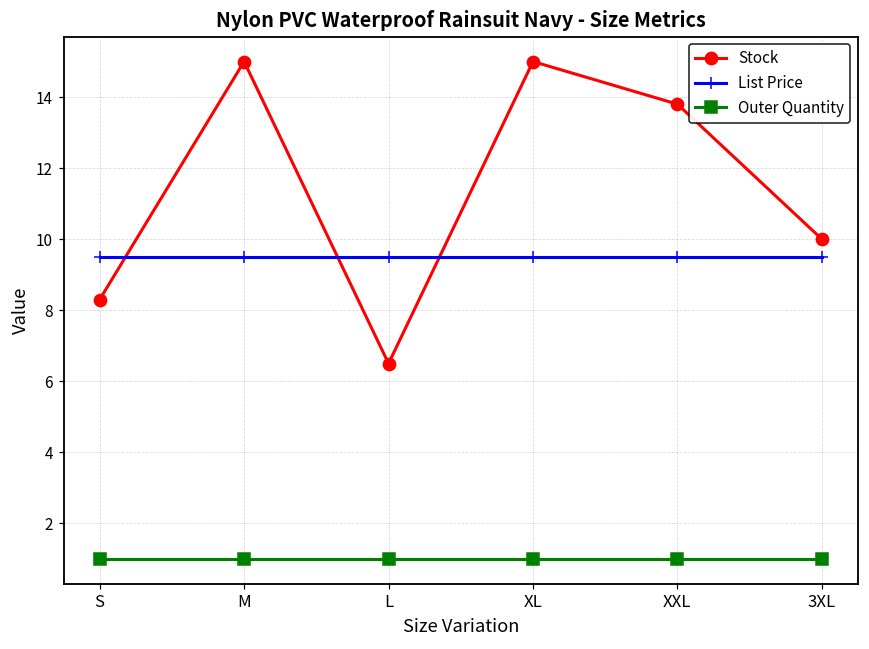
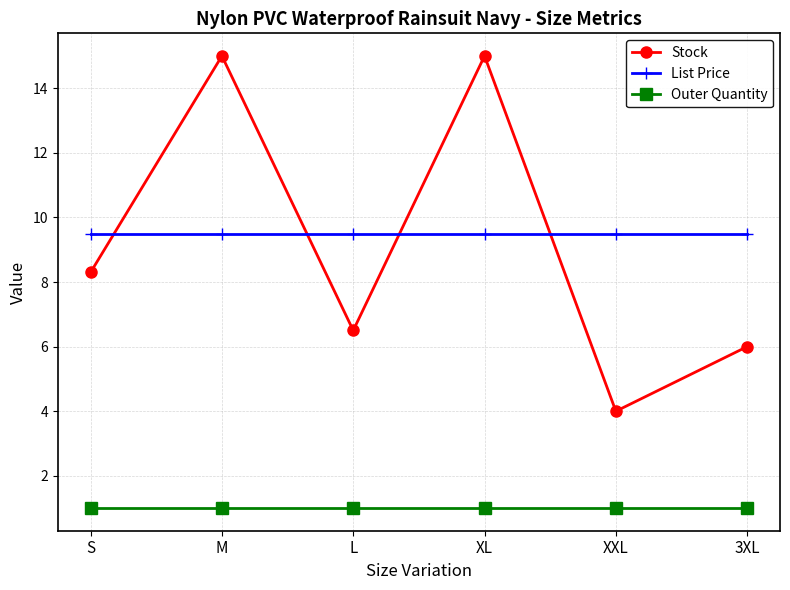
  {
    "Stock": {
      "S": 8.3,
      "M": 15.0,
      "L": 6.5,
      "XL": 15.0,
-     "XXL": 13.8,
-     "3XL": 10
+     "XXL": 4.0,
+     "3XL": 6
    },
    "List Price": {
      "S": 9.5,
      "M": 9.5,
      "L": 9.5,
      "XL": 9.5,
      "XXL": 9.5,
      "3XL": 9.5
    },
    "Outer Quantity": {
      "S": 1.0,
      "M": 1.0,
      "L": 1.0,
      "XL": 1.0,
      "XXL": 1.0,
      "3XL": 1.0
    }
  }
